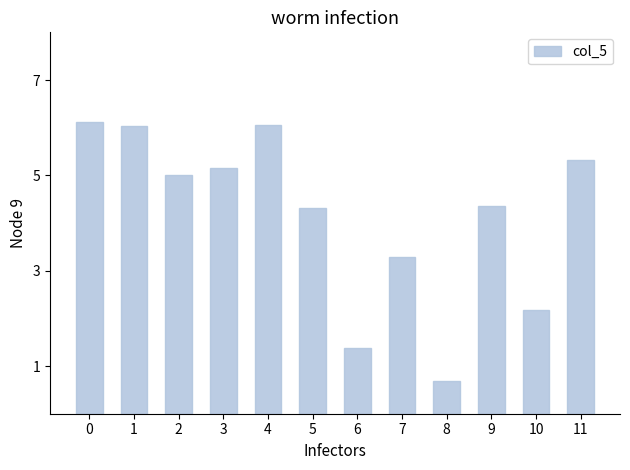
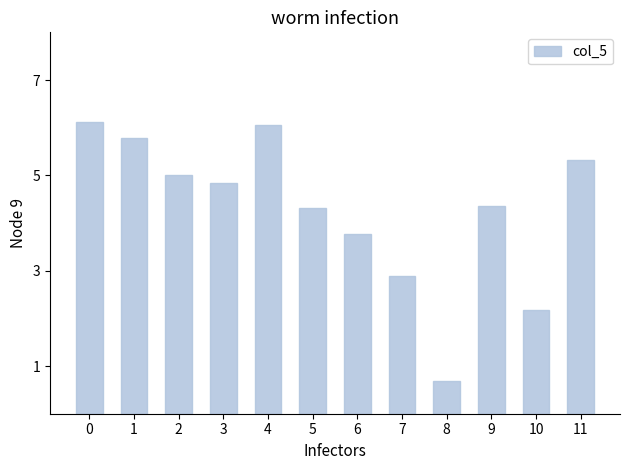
  {
    "0": 6.1,
-   "1": 6.0,
+   "1": 5.8,
    "2": 5.0,
-   "3": 5.2,
+   "3": 4.8,
    "4": 6.1,
    "5": 4.3,
-   "6": 1.4,
-   "7": 3.3,
+   "6": 3.8,
+   "7": 2.9,
    "8": 0.7,
    "9": 4.4,
    "10": 2.2,
    "11": 5.3
  }
